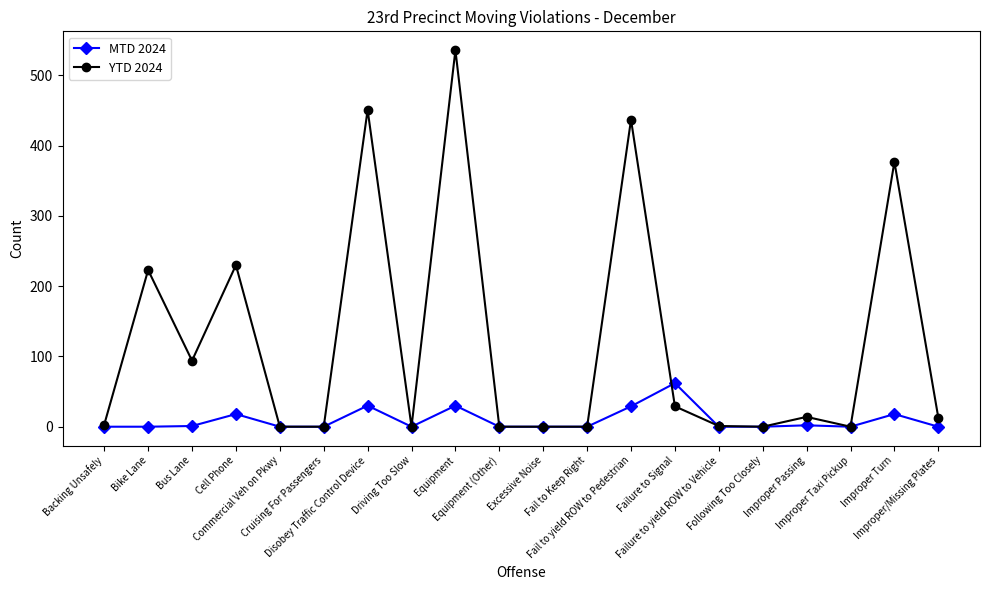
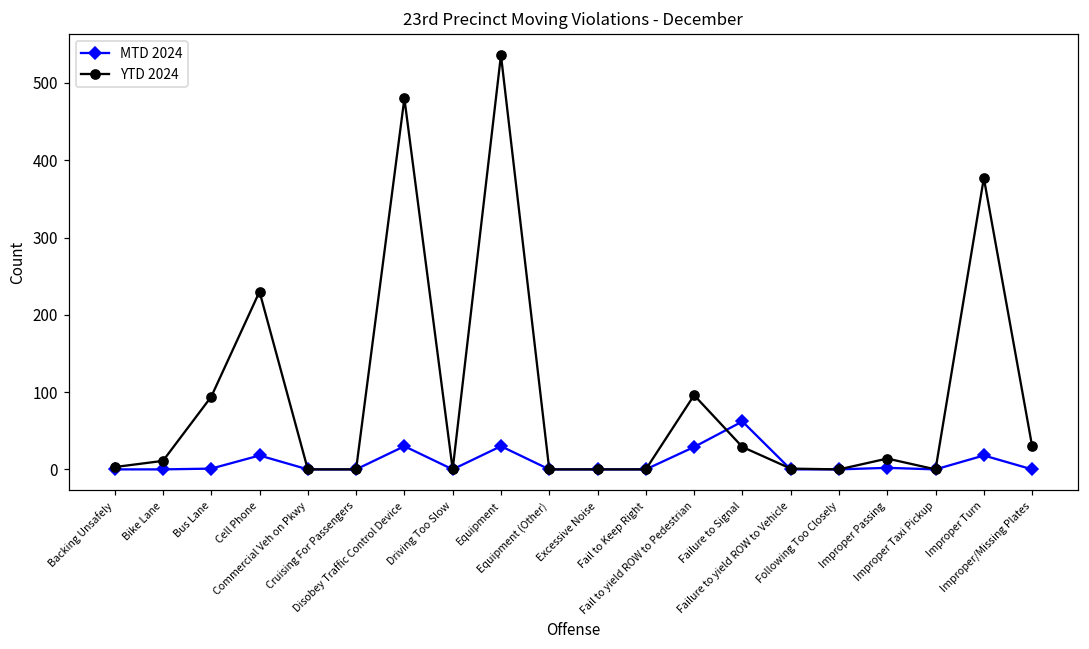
  {
    "MTD 2024": {
      "Bike Lane": 0,
      "Bus Lane": 0,
      "Cell Phone": 20,
      "Disobey Traffic Control Device": 30,
      "Equipment": 30,
      "Fail to yield ROW to Pedestrian": 30,
      "Failure to Signal": 60,
      "Improper Passing": 0,
      "Improper Turn": 20,
      "Improper/Missing Plates": 0
    },
    "YTD 2024": {
-     "Bike Lane": 220,
+     "Bike Lane": 10,
      "Bus Lane": 90,
      "Cell Phone": 230,
-     "Disobey Traffic Control Device": 450,
+     "Disobey Traffic Control Device": 480,
      "Equipment": 540,
-     "Fail to yield ROW to Pedestrian": 440,
+     "Fail to yield ROW to Pedestrian": 100,
      "Failure to Signal": 30,
      "Improper Passing": 10,
      "Improper Turn": 380,
-     "Improper/Missing Plates": 10
+     "Improper/Missing Plates": 30
    }
  }
